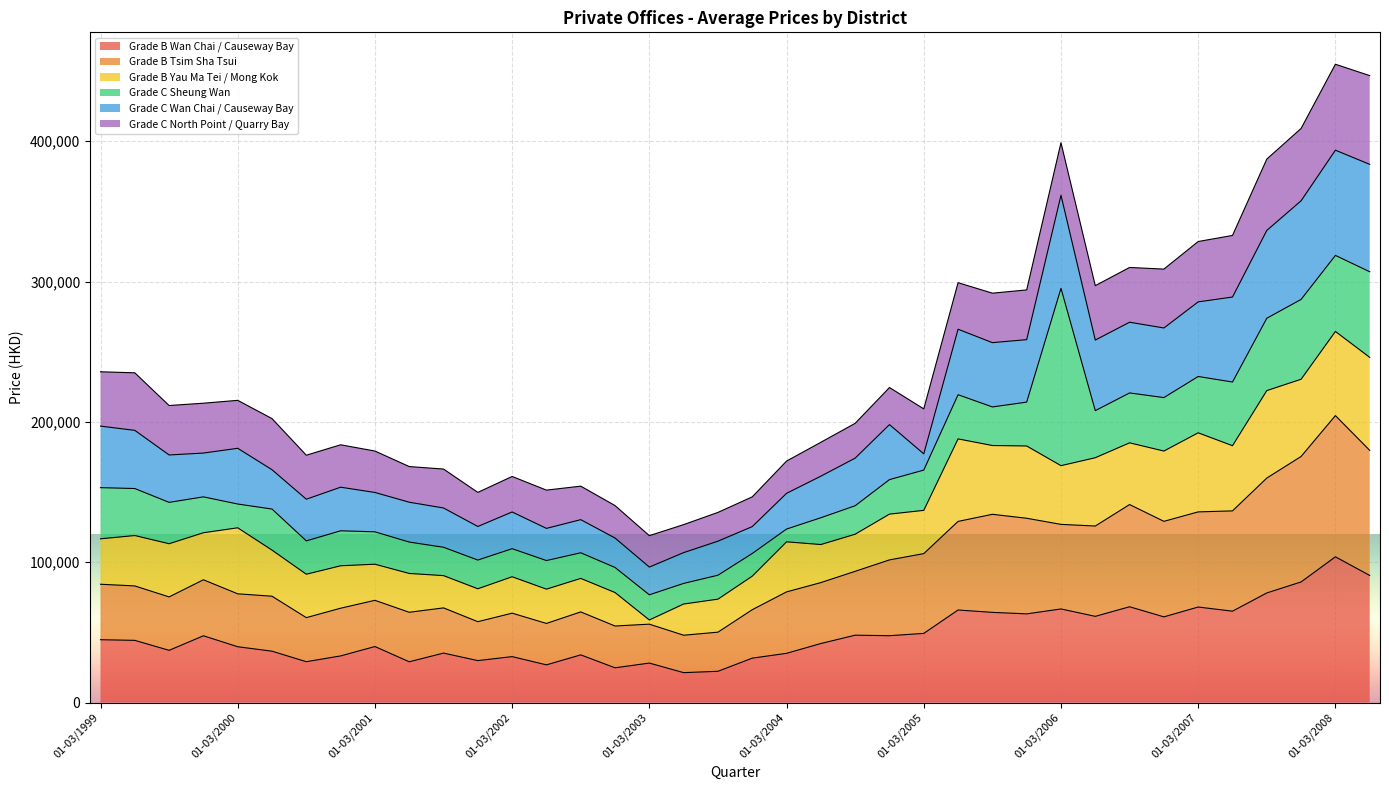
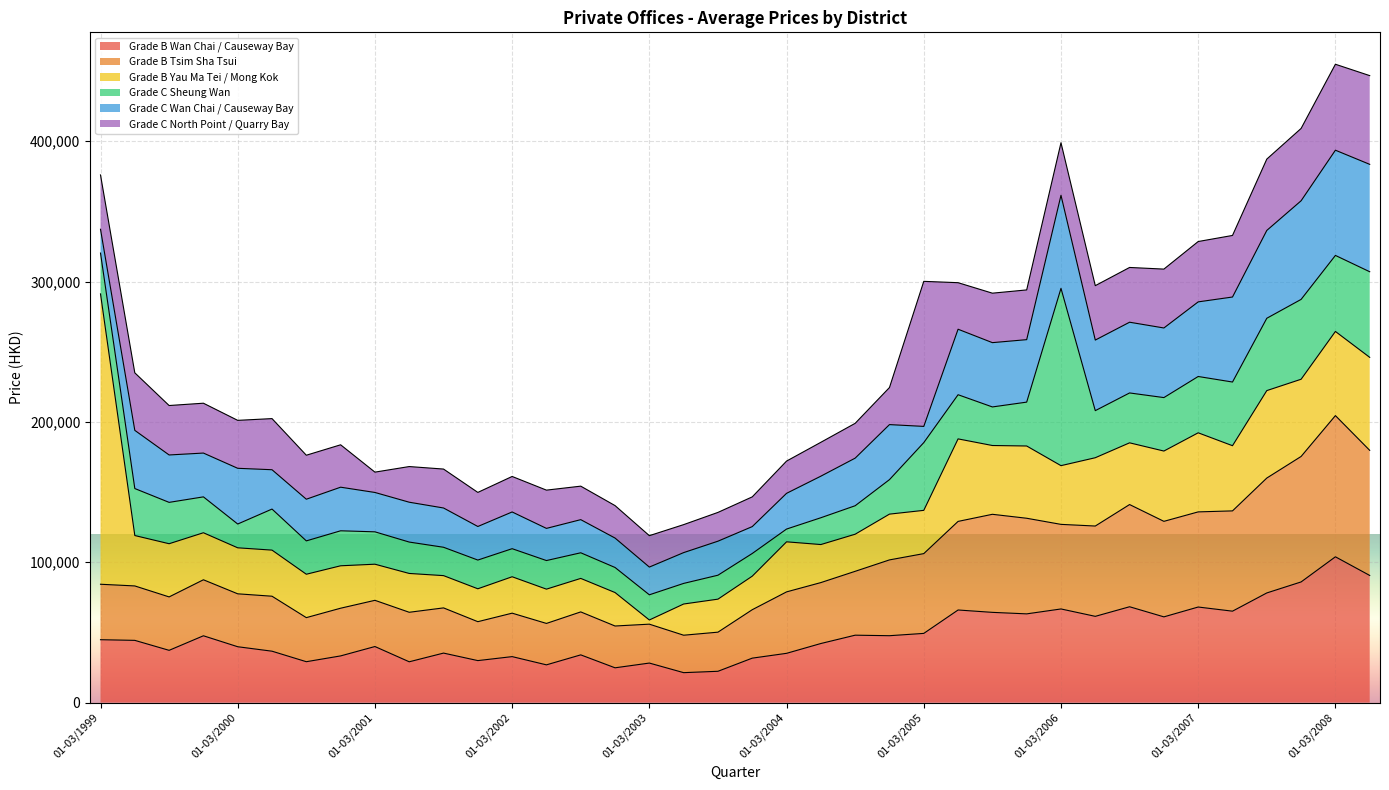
  {
    "Grade B Yau Ma Tei / Mong Kok": {
-     "01-03/1999": "32,000",
-     "01-03/2000": "47,000",
+     "01-03/1999": "207,000",
+     "01-03/2000": "33,000",
      "01-03/2001": "26,000",
      "01-03/2002": "26,000",
      "01-03/2003": "3,000",
      "01-03/2004": "36,000",
      "01-03/2005": "31,000",
      "01-03/2006": "42,000",
      "01-03/2007": "56,000",
      "01-03/2008": "60,000"
    },
    "Grade C Sheung Wan": {
-     "01-03/1999": "36,000",
+     "01-03/1999": "29,000",
      "01-03/2000": "17,000",
      "01-03/2001": "23,000",
      "01-03/2002": "20,000",
      "01-03/2003": "18,000",
      "01-03/2004": "9,000",
-     "01-03/2005": "29,000",
+     "01-03/2005": "48,000",
      "01-03/2006": "126,000",
      "01-03/2007": "40,000",
      "01-03/2008": "54,000"
    },
    "Grade C Wan Chai / Causeway Bay": {
-     "01-03/1999": "44,000",
+     "01-03/1999": "17,000",
      "01-03/2000": "40,000",
      "01-03/2001": "28,000",
      "01-03/2002": "26,000",
      "01-03/2003": "20,000",
      "01-03/2004": "25,000",
      "01-03/2005": "12,000",
      "01-03/2006": "66,000",
      "01-03/2007": "53,000",
      "01-03/2008": "75,000"
    },
    "Grade C North Point / Quarry Bay": {
      "01-03/1999": "39,000",
      "01-03/2000": "34,000",
-     "01-03/2001": "30,000",
+     "01-03/2001": "14,000",
      "01-03/2002": "25,000",
      "01-03/2003": "22,000",
      "01-03/2004": "23,000",
-     "01-03/2005": "32,000",
+     "01-03/2005": "103,000",
      "01-03/2006": "37,000",
      "01-03/2007": "43,000",
      "01-03/2008": "61,000"
    }
  }
